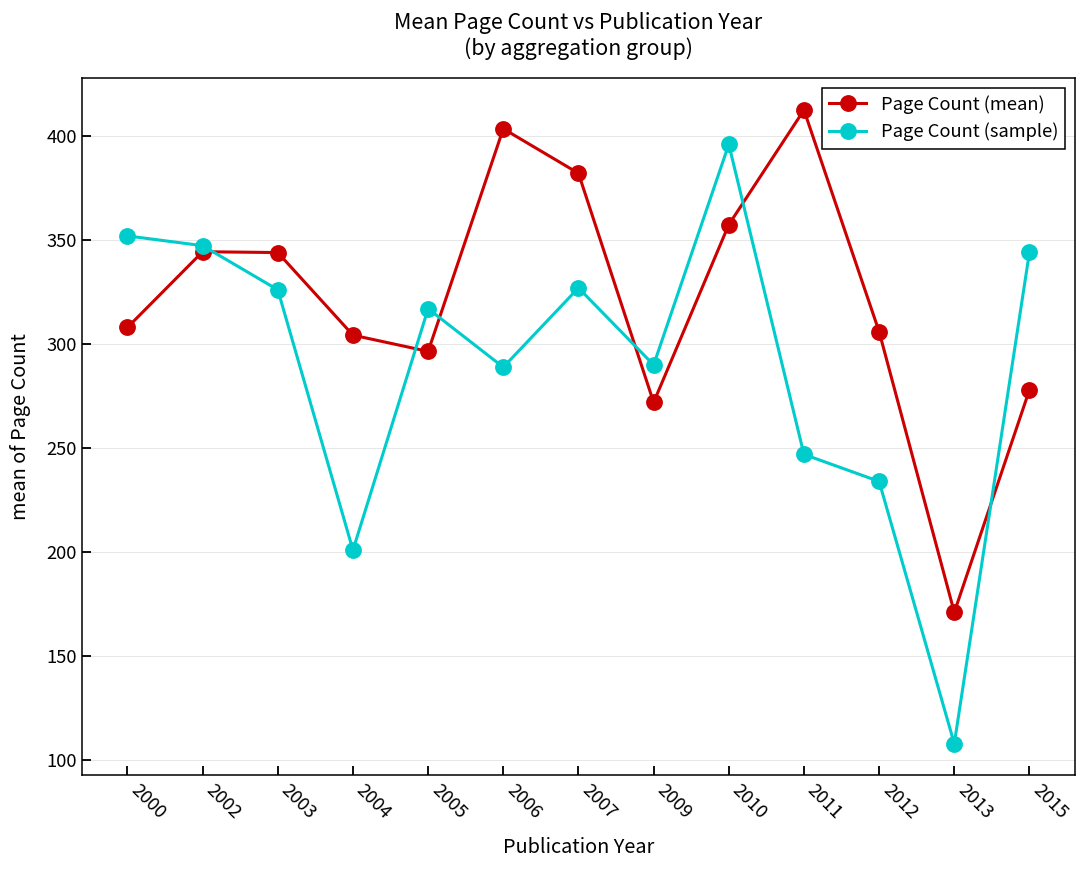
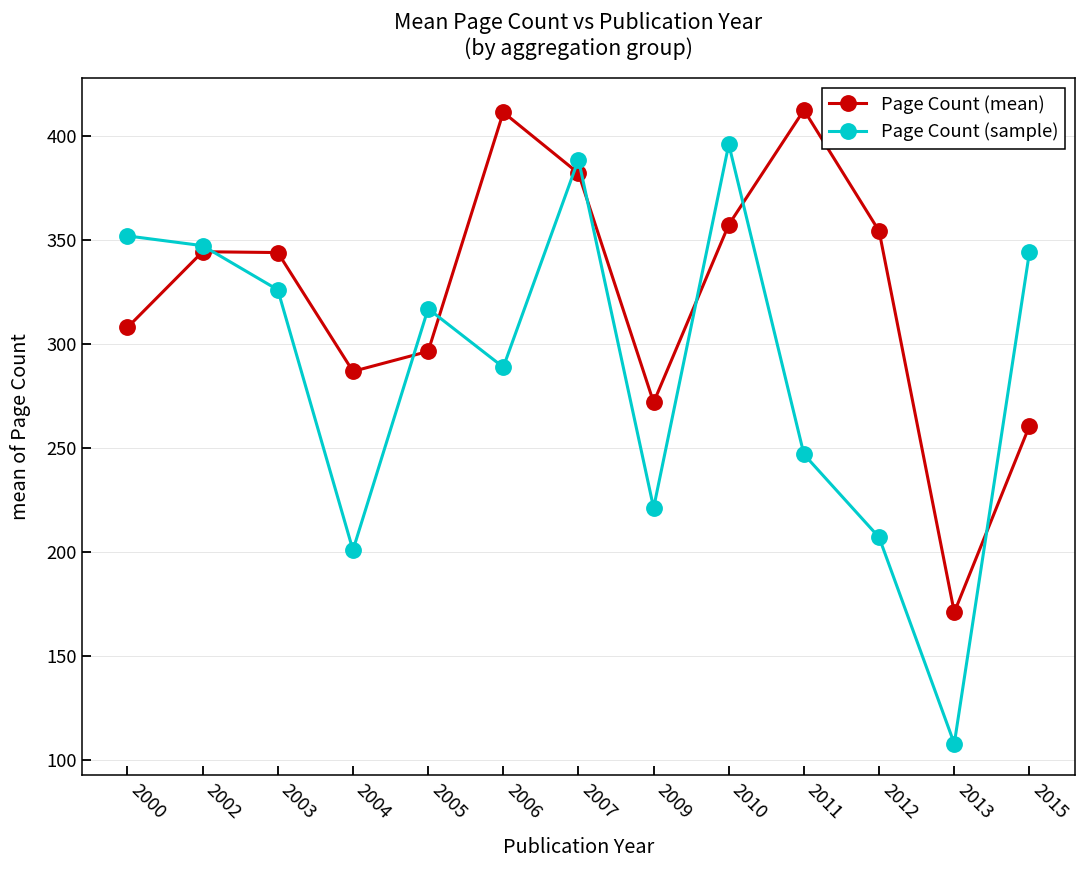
  {
    "Page Count (mean)": {
      "2000": 308,
      "2002": 344,
      "2003": 344,
-     "2004": 304,
+     "2004": 287,
      "2005": 297,
-     "2006": 404,
+     "2006": 411,
      "2007": 382,
      "2009": 272,
      "2010": 357,
      "2011": 413,
-     "2012": 306,
+     "2012": 354,
      "2013": 171,
-     "2015": 278
+     "2015": 261
    },
    "Page Count (sample)": {
      "2000": 352,
      "2002": 347,
      "2003": 326,
      "2004": 201,
      "2005": 317,
      "2006": 289,
-     "2007": 327,
-     "2009": 290,
+     "2007": 389,
+     "2009": 221,
      "2010": 396,
      "2011": 247,
-     "2012": 234,
+     "2012": 207,
      "2013": 108,
      "2015": 344
    }
  }
